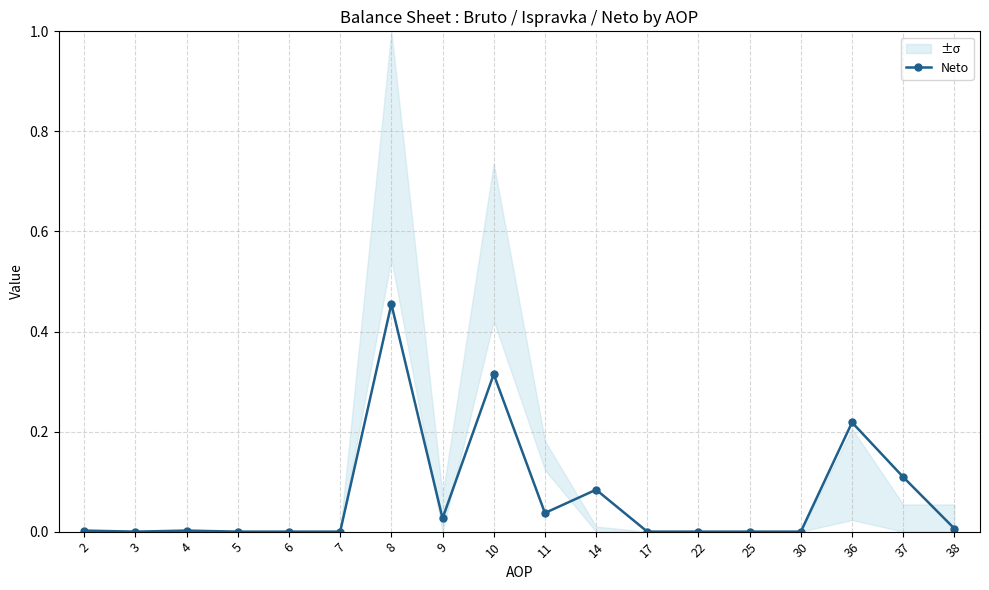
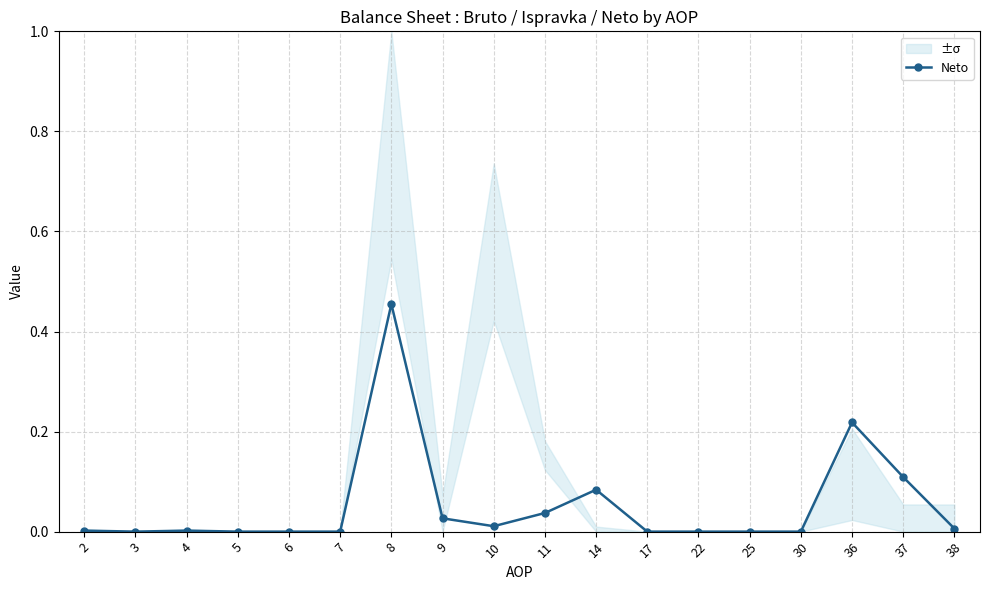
  {
    "Neto": {
      "8": 0.45,
      "9": 0.03,
-     "10": 0.31,
+     "10": 0.01,
      "11": 0.04,
      "14": 0.08,
      "36": 0.22,
      "37": 0.11,
      "38": 0.01
    },
    "±σ": {
      "9": 0.07,
      "14": 0.01,
      "37": 0.05,
      "38": 0.05
    }
  }
